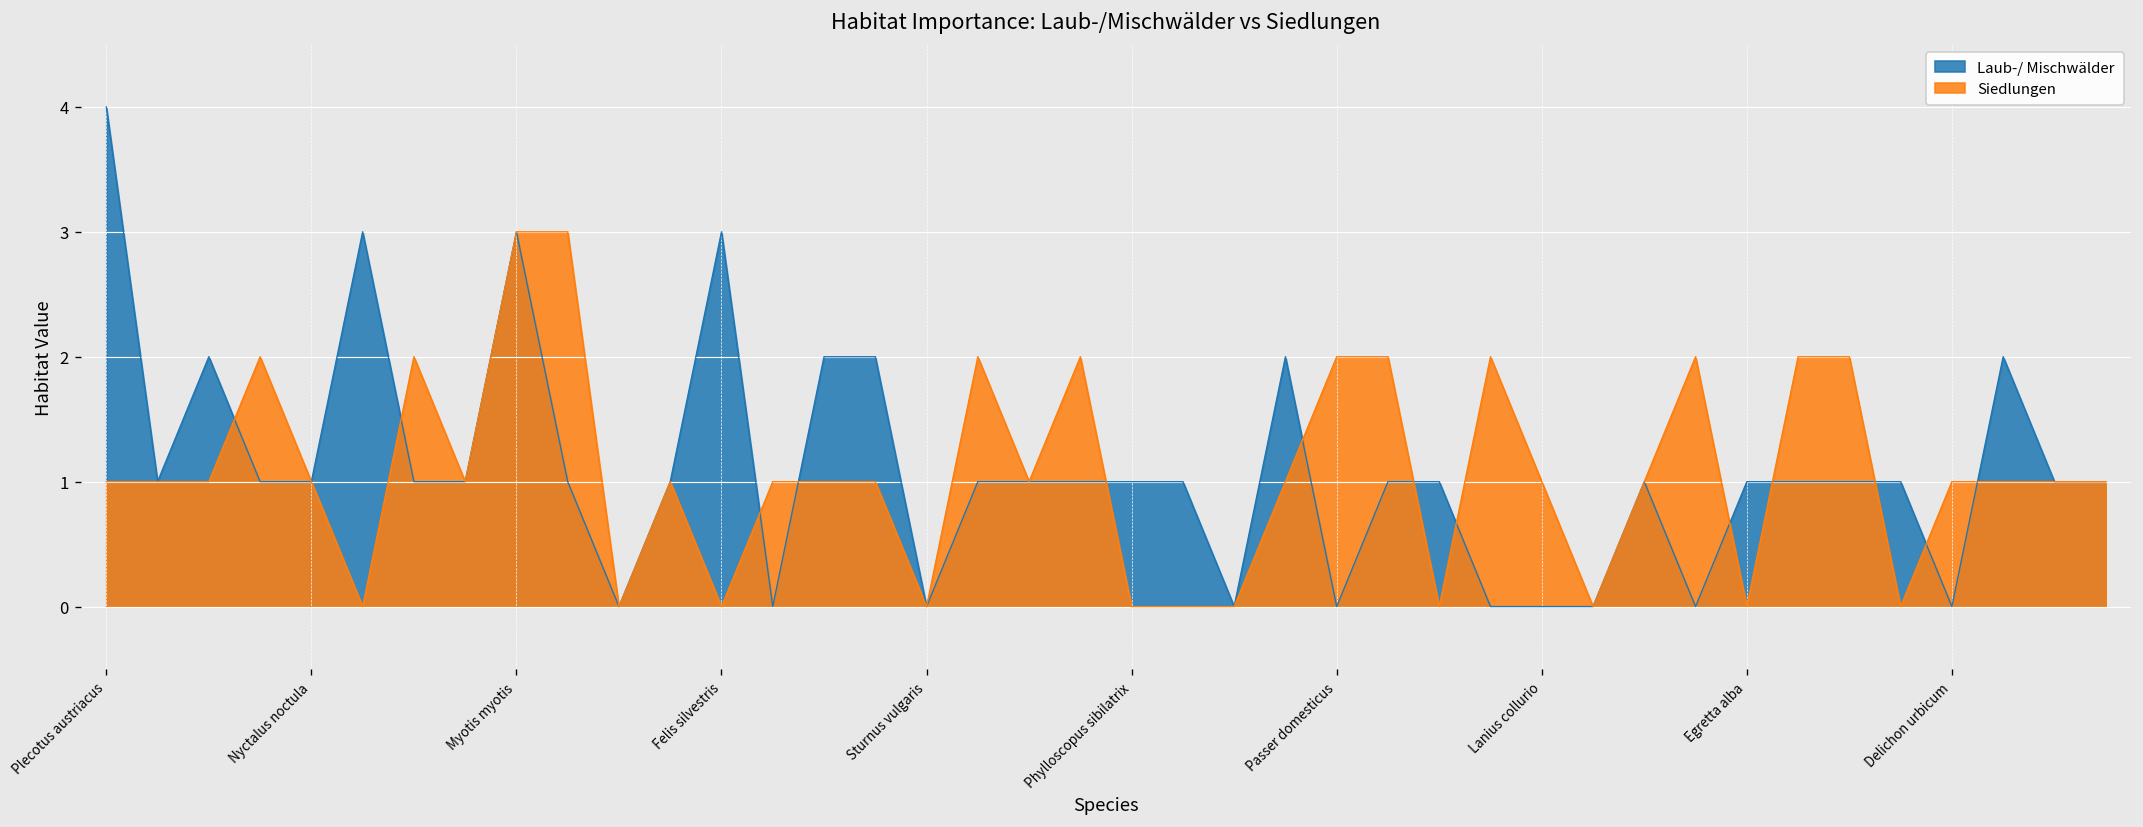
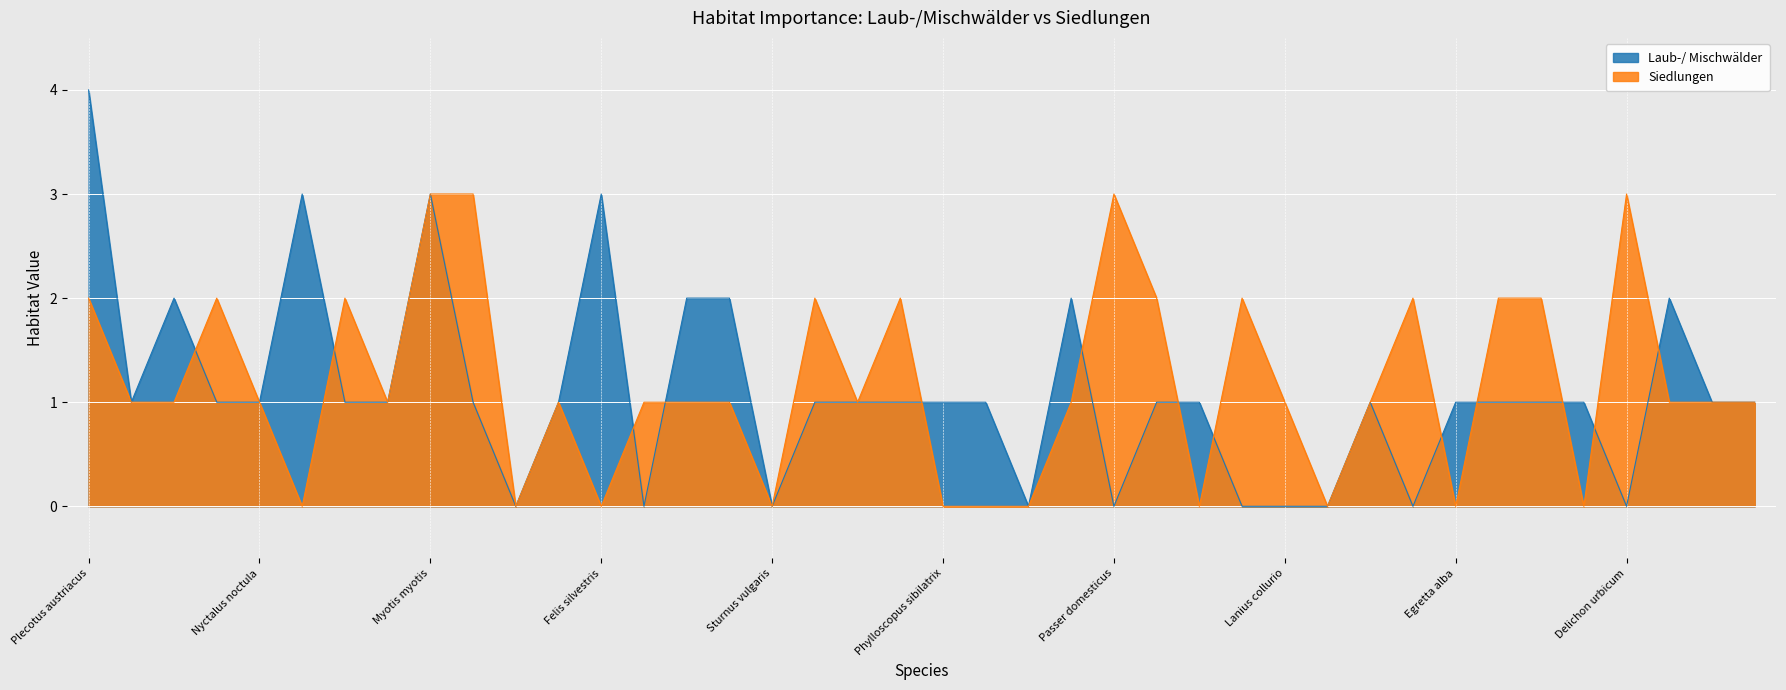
  {
    "Laub-/ Mischwälder": {
      "Plecotus austriacus": 4,
      "Felis silvestris": 3,
      "Phylloscopus sibilatrix": 1,
      "Passer domesticus": 0,
      "Lanius collurio": 0,
      "Egretta alba": 1,
      "Delichon urbicum": 0
    },
    "Siedlungen": {
-     "Plecotus austriacus": 1,
+     "Plecotus austriacus": 2,
      "Felis silvestris": 0,
      "Phylloscopus sibilatrix": 0,
-     "Passer domesticus": 2,
+     "Passer domesticus": 3,
      "Lanius collurio": 1,
      "Egretta alba": 0,
-     "Delichon urbicum": 1
+     "Delichon urbicum": 3
    }
  }
